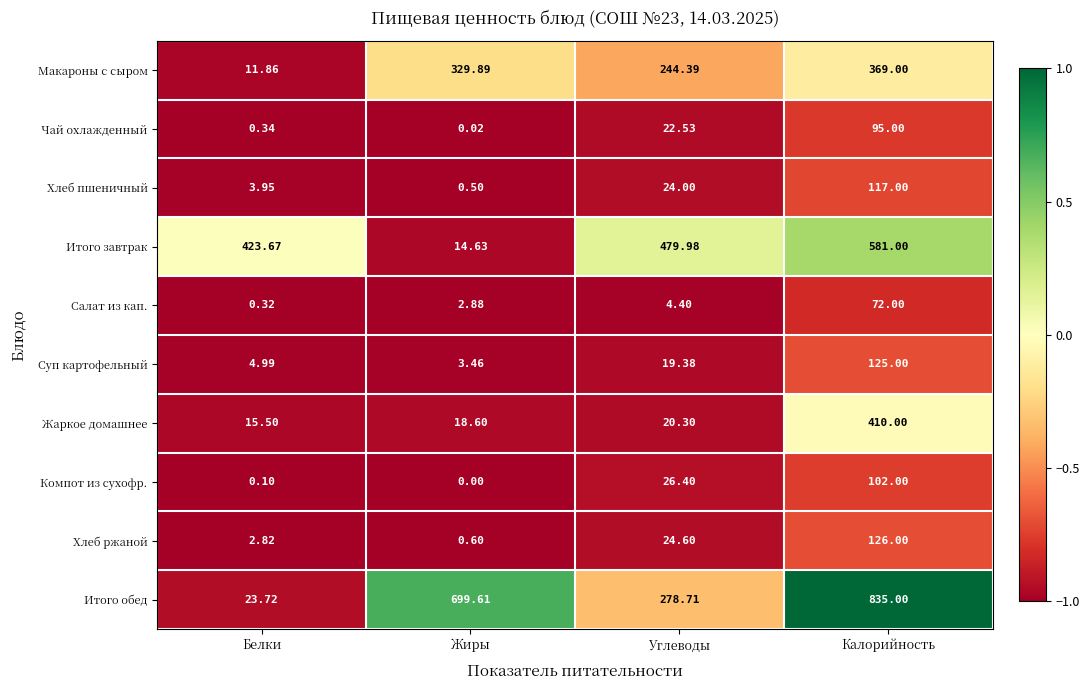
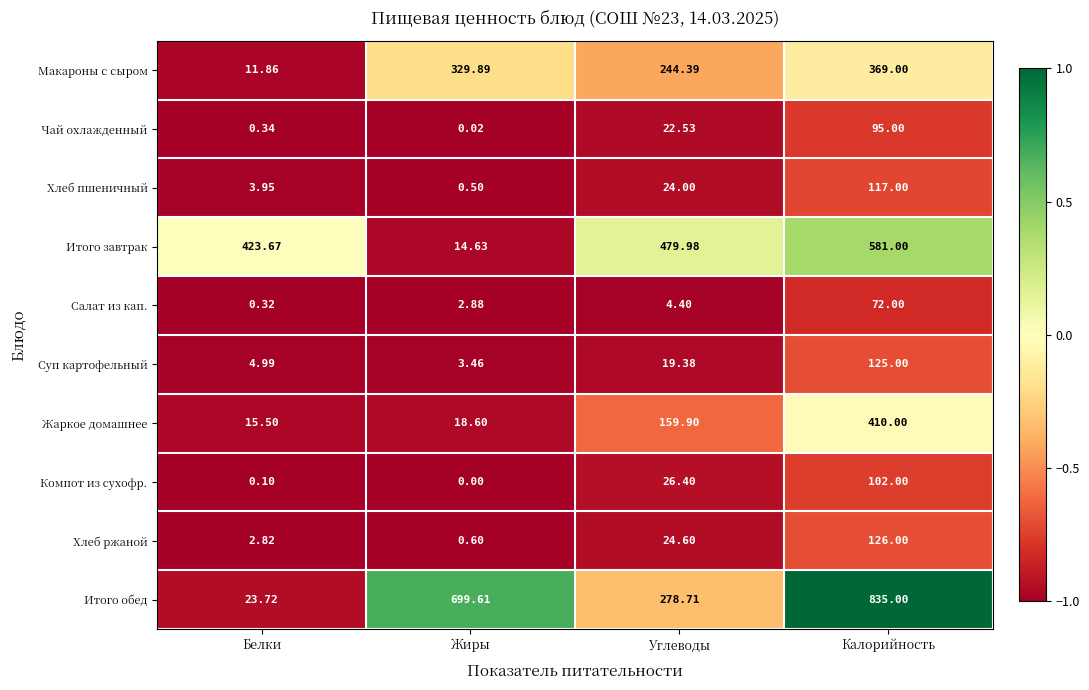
  {
    "Макароны с сыром": {
      "Белки": 11.86,
      "Жиры": 329.89,
      "Углеводы": 244.39,
      "Калорийность": 369.00
    },
    "Чай охлажденный": {
      "Белки": 0.34,
      "Жиры": 0.02,
      "Углеводы": 22.53,
      "Калорийность": 95.00
    },
    "Хлеб пшеничный": {
      "Белки": 3.95,
      "Жиры": 0.50,
      "Углеводы": 24.00,
      "Калорийность": 117.00
    },
    "Итого завтрак": {
      "Белки": 423.67,
      "Жиры": 14.63,
      "Углеводы": 479.98,
      "Калорийность": 581.00
    },
    "Салат из кап.": {
      "Белки": 0.32,
      "Жиры": 2.88,
      "Углеводы": 4.40,
      "Калорийность": 72.00
    },
    "Суп картофельный": {
      "Белки": 4.99,
      "Жиры": 3.46,
      "Углеводы": 19.38,
      "Калорийность": 125.00
    },
    "Жаркое домашнее": {
      "Белки": 15.50,
      "Жиры": 18.60,
-     "Углеводы": 20.30,
+     "Углеводы": 159.90,
      "Калорийность": 410.00
    },
    "Компот из сухофр.": {
      "Белки": 0.10,
      "Жиры": 0.00,
      "Углеводы": 26.40,
      "Калорийность": 102.00
    },
    "Хлеб ржаной": {
      "Белки": 2.82,
      "Жиры": 0.60,
      "Углеводы": 24.60,
      "Калорийность": 126.00
    },
    "Итого обед": {
      "Белки": 23.72,
      "Жиры": 699.61,
      "Углеводы": 278.71,
      "Калорийность": 835.00
    }
  }
